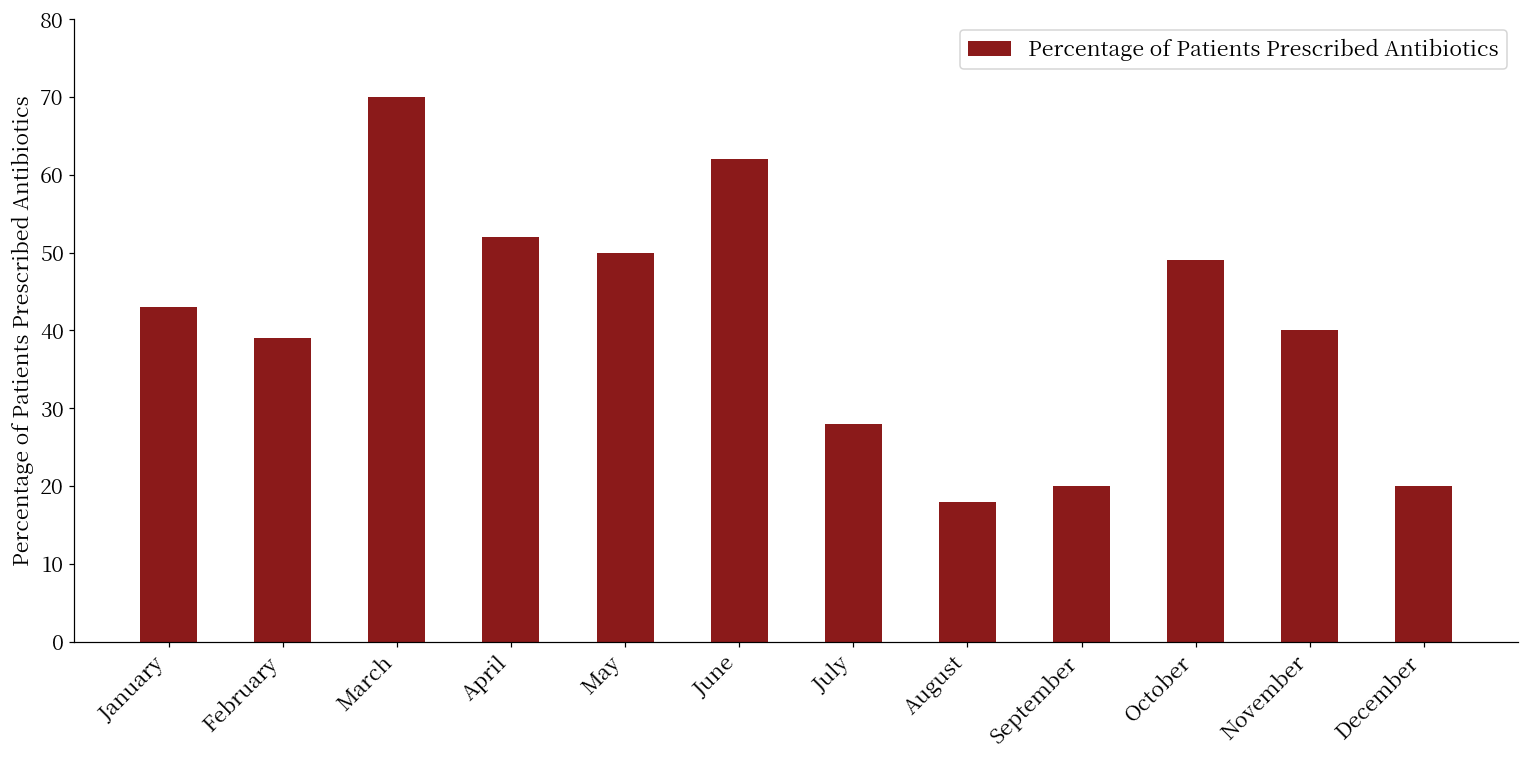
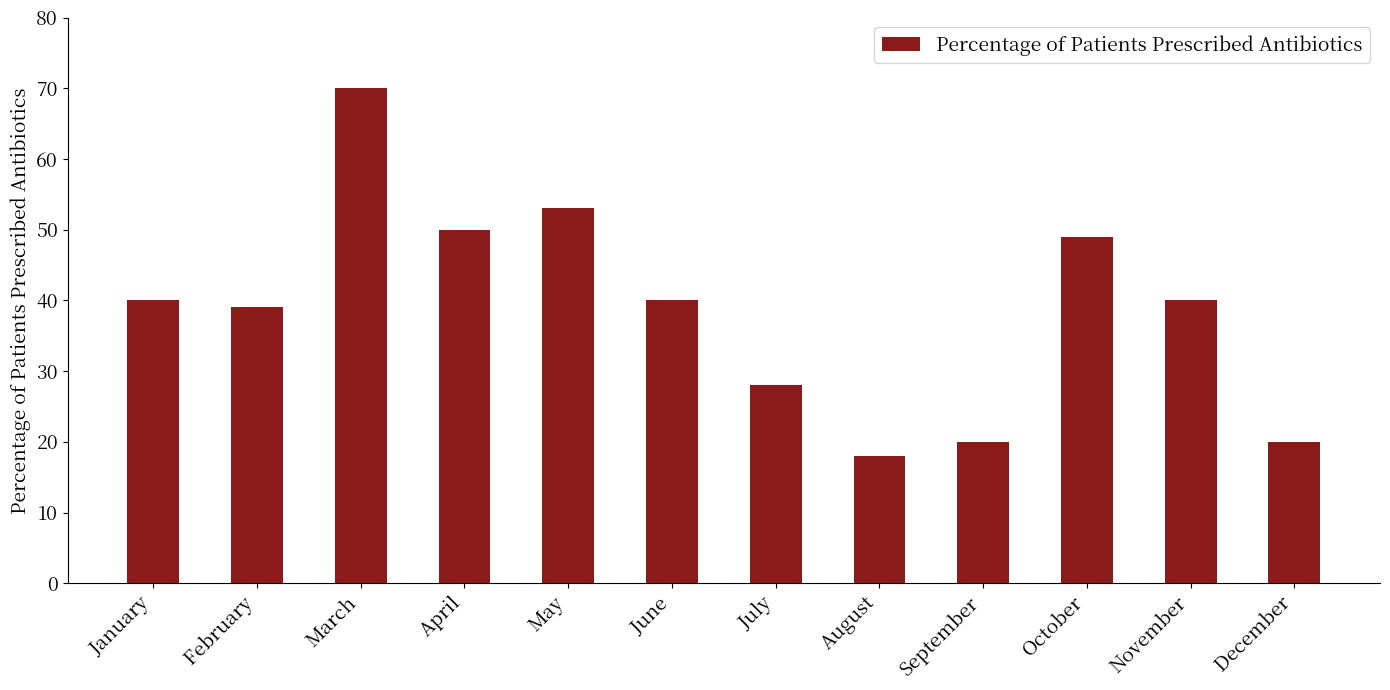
  {
-   "January": 43,
+   "January": 40,
    "February": 39,
    "March": 70,
-   "April": 52,
-   "May": 50,
-   "June": 62,
+   "April": 50,
+   "May": 53,
+   "June": 40,
    "July": 28,
    "August": 18,
    "September": 20,
    "October": 49,
    "November": 40,
    "December": 20
  }
